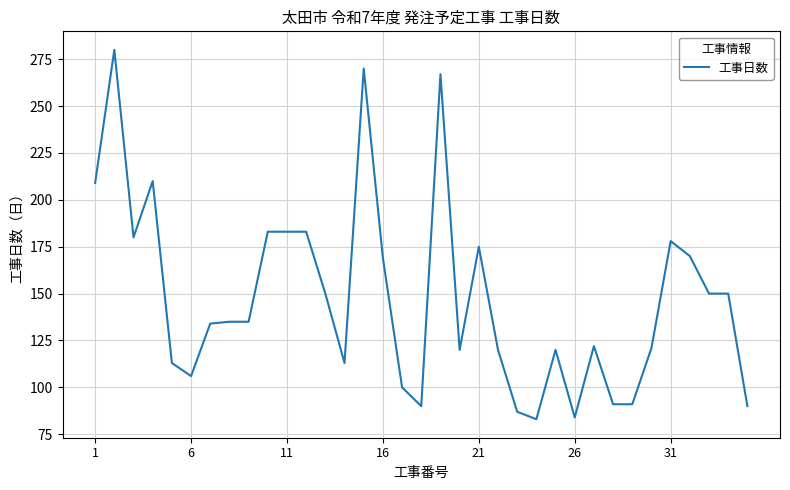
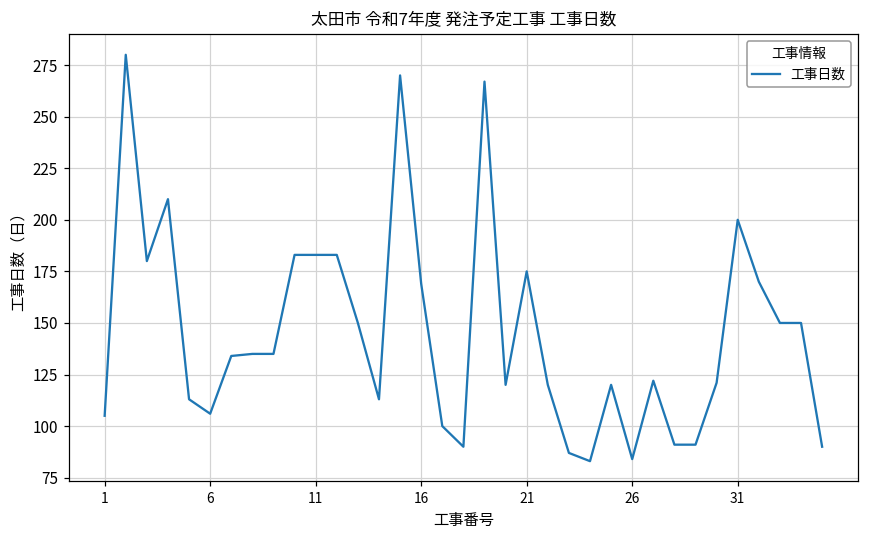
  {
-   "1": 209,
+   "1": 105,
    "6": 106,
    "11": 183,
    "16": 169,
    "21": 175,
    "26": 84,
-   "31": 178
+   "31": 200
  }
